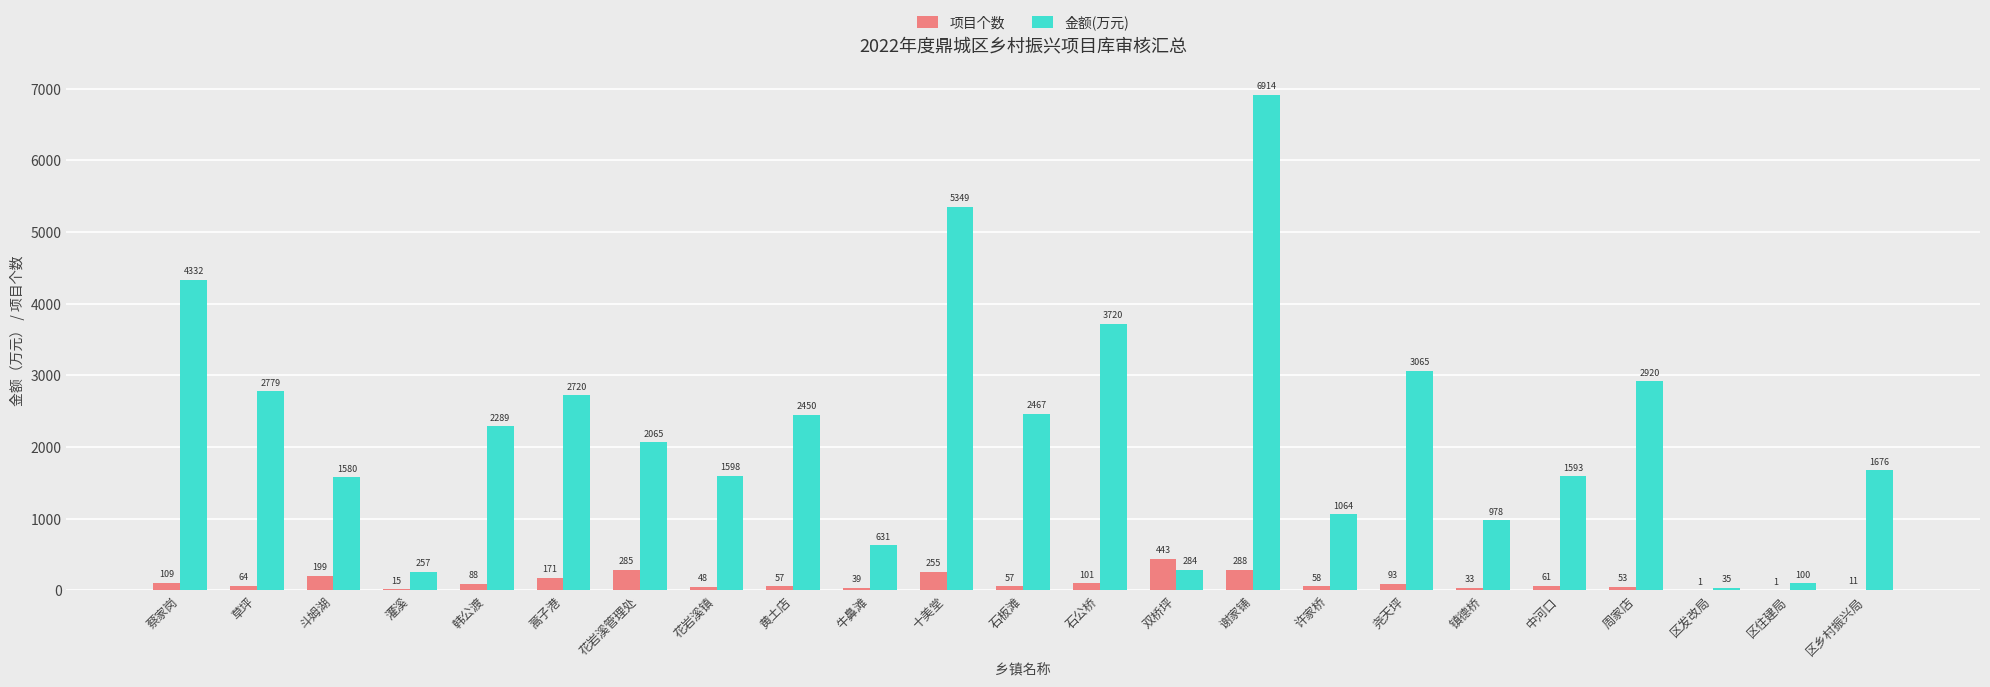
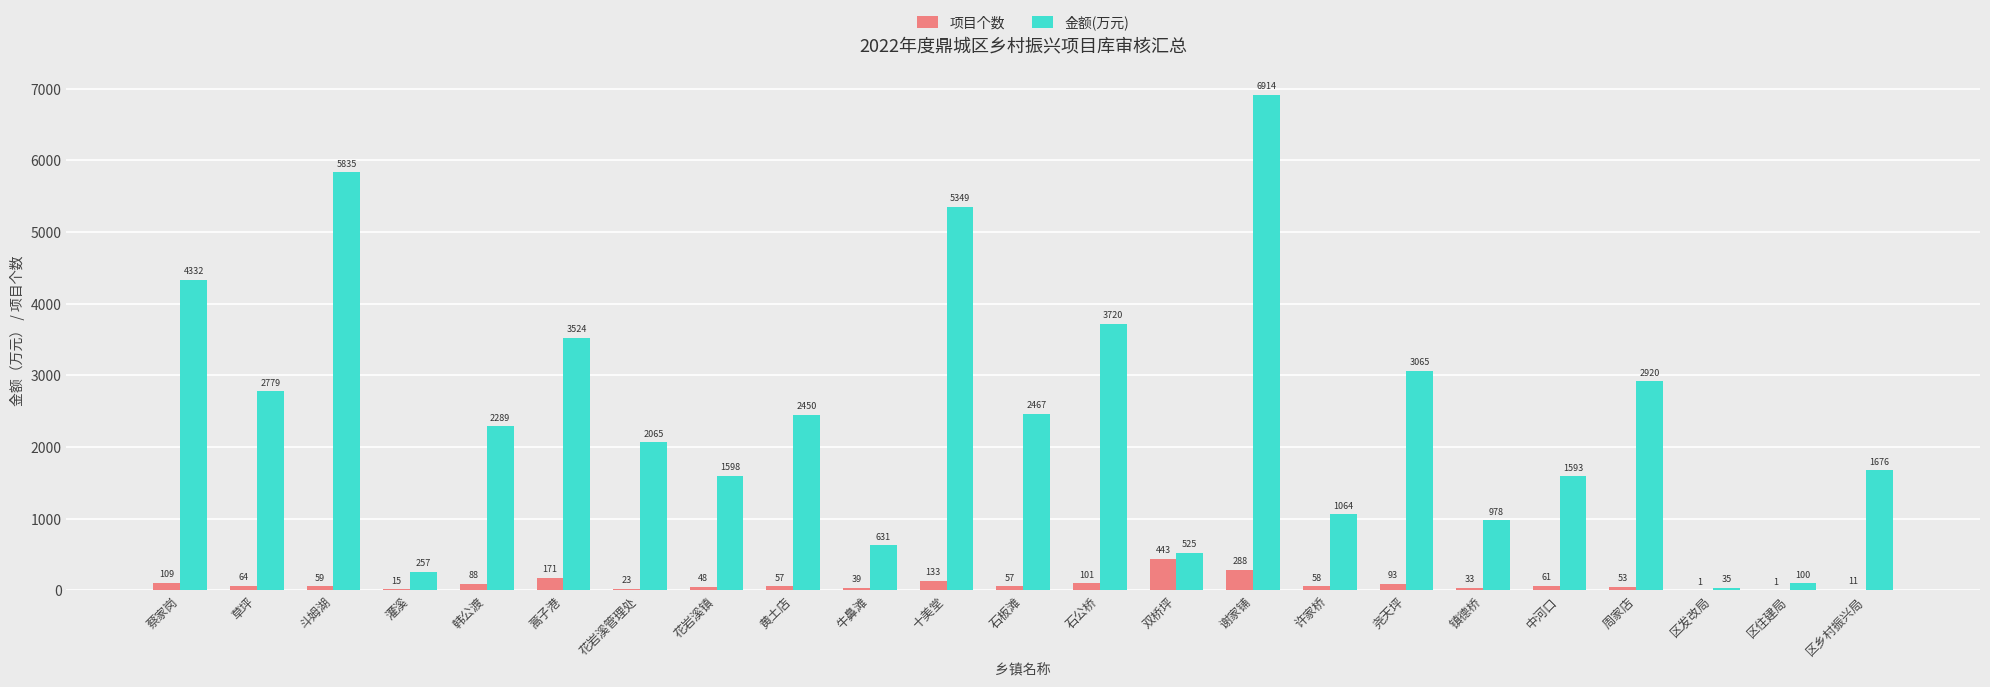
  {
    "项目个数": {
      "蔡家岗": 109,
      "草坪": 64,
-     "斗姆湖": 199,
+     "斗姆湖": 59,
      "灌溪": 15,
      "韩公渡": 88,
      "蒿子港": 171,
-     "花岩溪管理处": 285,
+     "花岩溪管理处": 23,
      "花岩溪镇": 48,
      "黄土店": 57,
      "牛鼻滩": 39,
-     "十美堂": 255,
+     "十美堂": 133,
      "石板滩": 57,
      "石公桥": 101,
      "双桥坪": 443,
      "谢家铺": 288,
      "许家桥": 58,
      "尧天坪": 93,
      "镇德桥": 33,
      "中河口": 61,
      "周家店": 53,
      "区发改局": 1,
      "区住建局": 1,
      "区乡村振兴局": 11
    },
    "金额(万元)": {
      "蔡家岗": 4332,
      "草坪": 2779,
-     "斗姆湖": 1580,
+     "斗姆湖": 5835,
      "灌溪": 257,
      "韩公渡": 2289,
-     "蒿子港": 2720,
+     "蒿子港": 3524,
      "花岩溪管理处": 2065,
      "花岩溪镇": 1598,
      "黄土店": 2450,
      "牛鼻滩": 631,
      "十美堂": 5349,
      "石板滩": 2467,
      "石公桥": 3720,
-     "双桥坪": 284,
+     "双桥坪": 525,
      "谢家铺": 6914,
      "许家桥": 1064,
      "尧天坪": 3065,
      "镇德桥": 978,
      "中河口": 1593,
      "周家店": 2920,
      "区发改局": 35,
      "区住建局": 100,
      "区乡村振兴局": 1676
    }
  }
